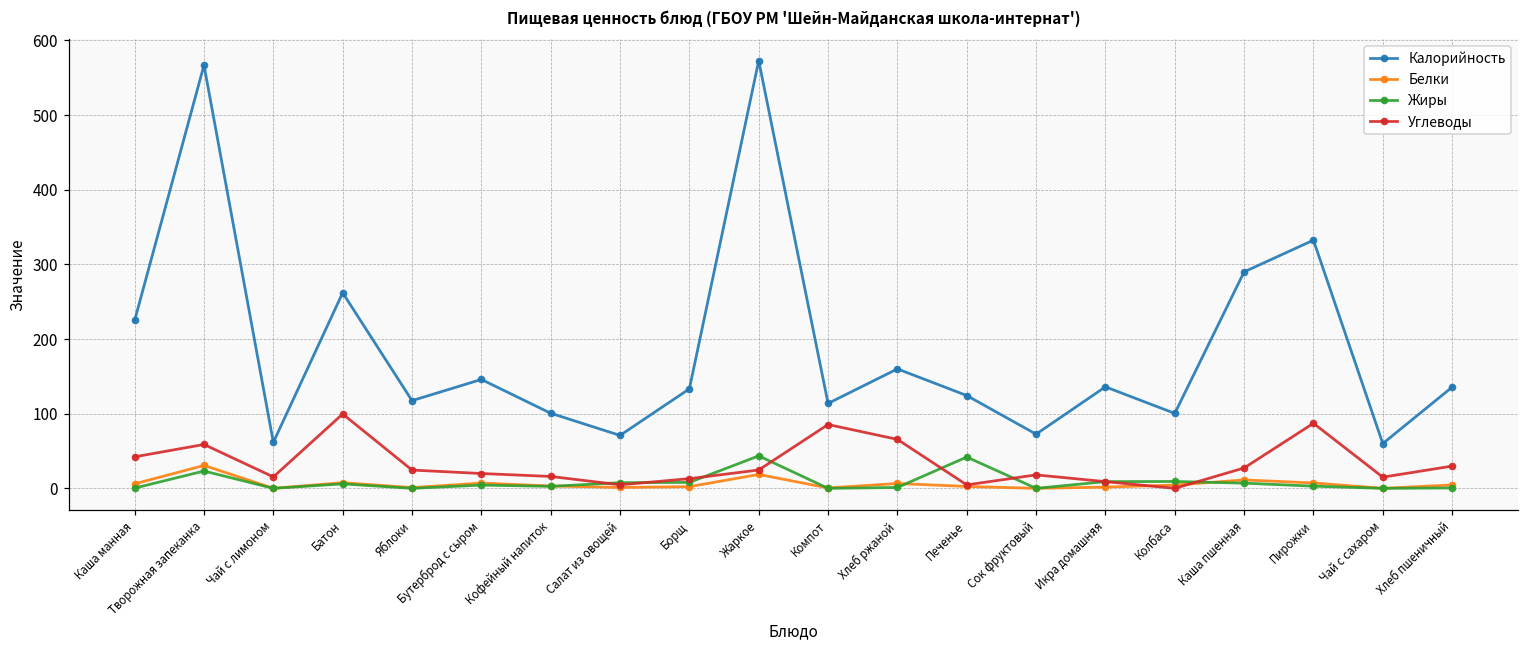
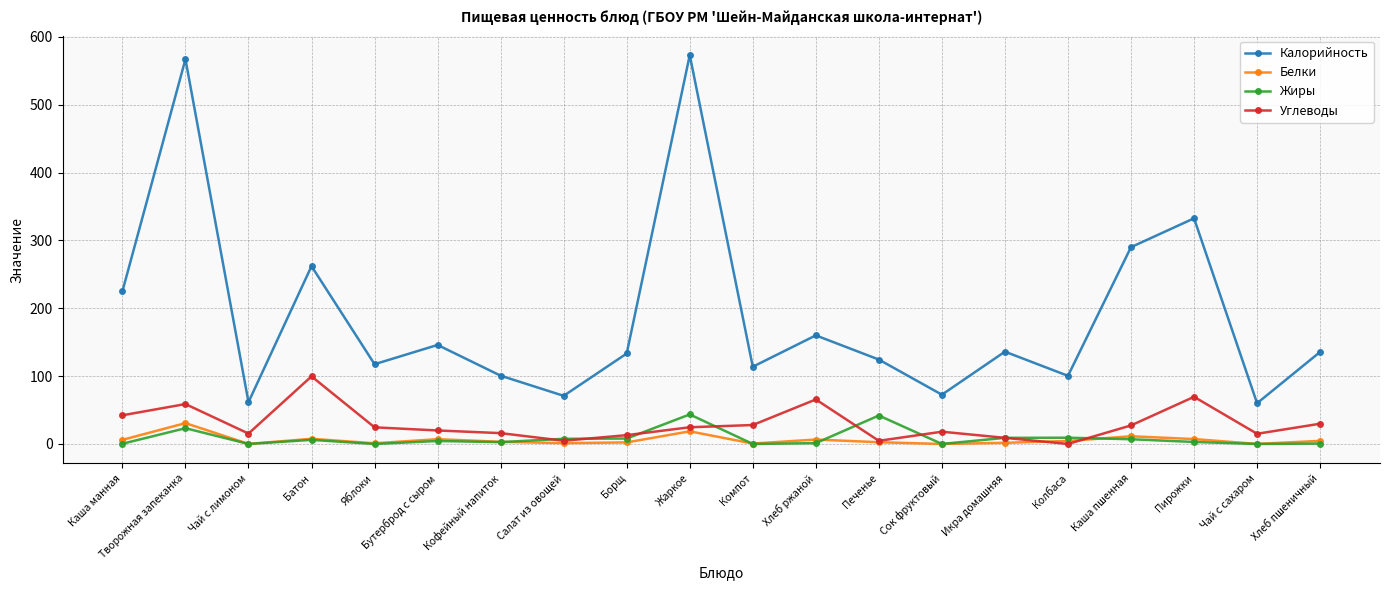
  {
    "Калорийность": {
      "Каша манная": 230,
      "Творожная запеканка": 570,
      "Чай с лимоном": 60,
      "Батон": 260,
      "Яблоки": 120,
      "Бутерброд с сыром": 150,
      "Кофейный напиток": 100,
      "Салат из овощей": 70,
      "Борщ": 130,
      "Жаркое": 570,
      "Компот": 110,
      "Хлеб ржаной": 160,
      "Печенье": 120,
      "Сок фруктовый": 70,
      "Икра домашняя": 140,
      "Колбаса": 100,
      "Каша пшенная": 290,
      "Пирожки": 330,
      "Чай с сахаром": 60,
      "Хлеб пшеничный": 140
    },
    "Белки": {
      "Каша манная": 10,
      "Творожная запеканка": 30,
      "Борщ": 0,
      "Жаркое": 20,
      "Хлеб ржаной": 10,
      "Икра домашняя": 0,
      "Колбаса": 0,
      "Каша пшенная": 10,
      "Пирожки": 10,
      "Хлеб пшеничный": 0
    },
    "Жиры": {
      "Каша манная": 0,
      "Творожная запеканка": 20,
      "Борщ": 10,
      "Жаркое": 40,
      "Хлеб ржаной": 0,
      "Печенье": 40,
      "Колбаса": 10,
      "Каша пшенная": 10,
      "Пирожки": 0,
      "Хлеб пшеничный": 0
    },
    "Углеводы": {
      "Каша манная": 40,
      "Творожная запеканка": 60,
      "Чай с лимоном": 20,
      "Батон": 100,
      "Яблоки": 20,
      "Бутерброд с сыром": 20,
      "Кофейный напиток": 20,
      "Борщ": 10,
      "Жаркое": 20,
-     "Компот": 90,
+     "Компот": 30,
      "Хлеб ржаной": 70,
      "Сок фруктовый": 20,
      "Колбаса": 0,
      "Каша пшенная": 30,
-     "Пирожки": 90,
+     "Пирожки": 70,
      "Чай с сахаром": 20,
      "Хлеб пшеничный": 30
    }
  }
